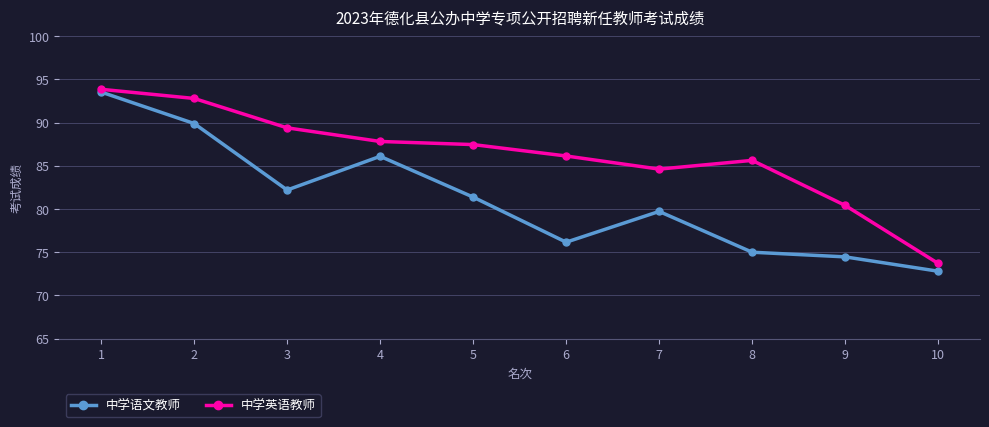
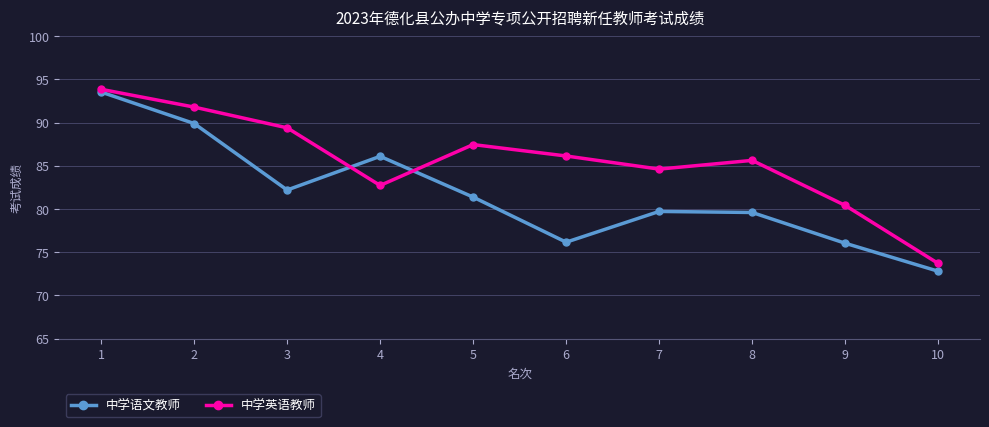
  {
    "中学语文教师": {
      "1": 94,
      "2": 90,
      "3": 82,
      "4": 86,
      "5": 81,
      "6": 76,
      "7": 80,
-     "8": 75,
-     "9": 74,
+     "8": 80,
+     "9": 76,
      "10": 73
    },
    "中学英语教师": {
      "1": 94,
-     "2": 93,
+     "2": 92,
      "3": 89,
-     "4": 88,
+     "4": 83,
      "5": 87,
      "6": 86,
      "7": 85,
      "8": 86,
      "9": 80,
      "10": 74
    }
  }
